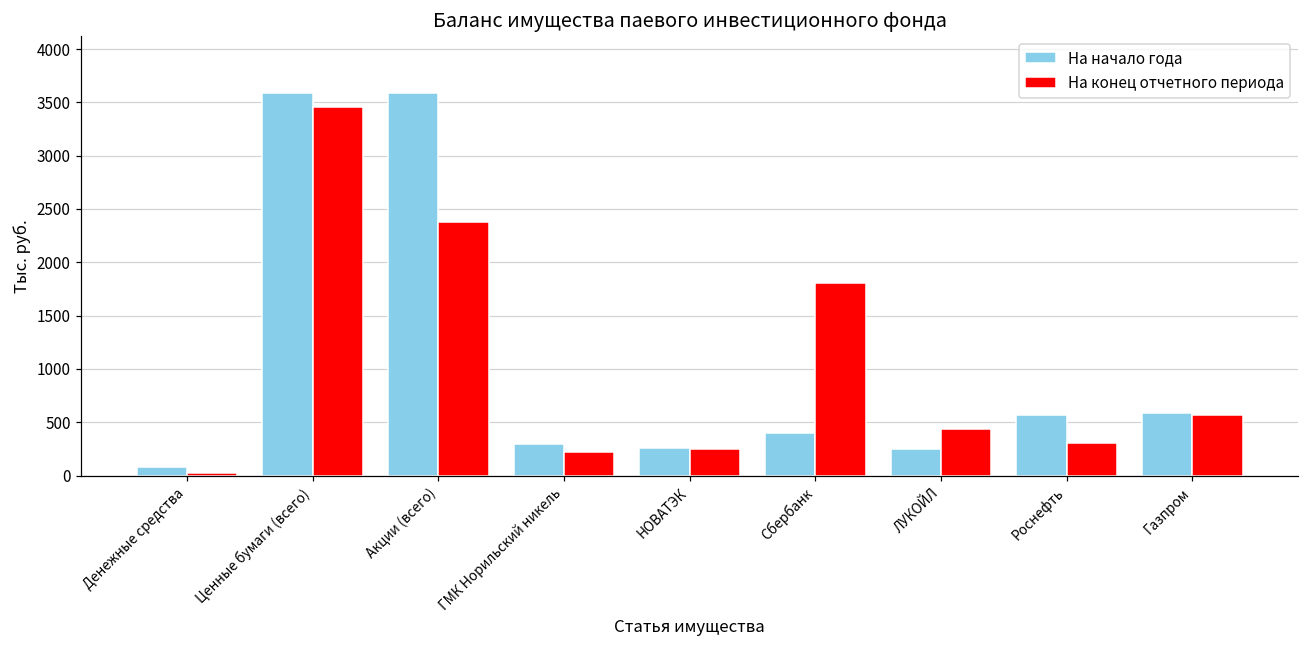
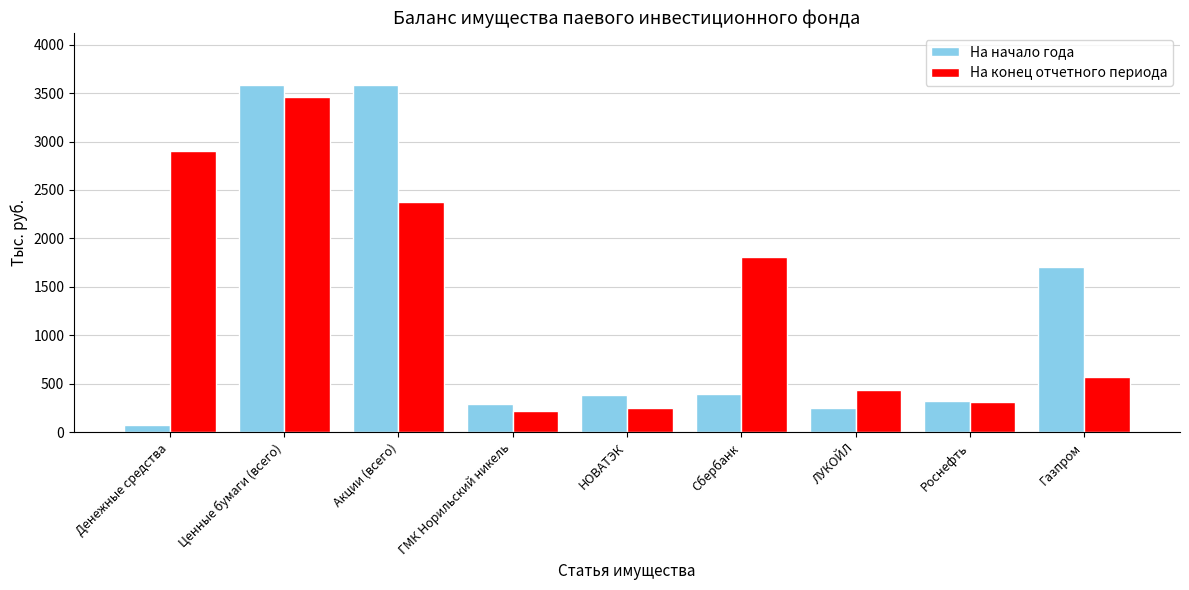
  {
    "На начало года": {
      "Денежные средства": 100,
      "Ценные бумаги (всего)": 3600,
      "Акции (всего)": 3600,
      "ГМК Норильский никель": 300,
-     "НОВАТЭК": 300,
+     "НОВАТЭК": 400,
      "Сбербанк": 400,
      "ЛУКОЙЛ": 200,
-     "Роснефть": 600,
-     "Газпром": 600
+     "Роснефть": 300,
+     "Газпром": 1700
    },
    "На конец отчетного периода": {
-     "Денежные средства": 0,
+     "Денежные средства": 2900,
      "Ценные бумаги (всего)": 3500,
      "Акции (всего)": 2400,
      "ГМК Норильский никель": 200,
      "НОВАТЭК": 300,
      "Сбербанк": 1800,
      "ЛУКОЙЛ": 400,
      "Роснефть": 300,
      "Газпром": 600
    }
  }
